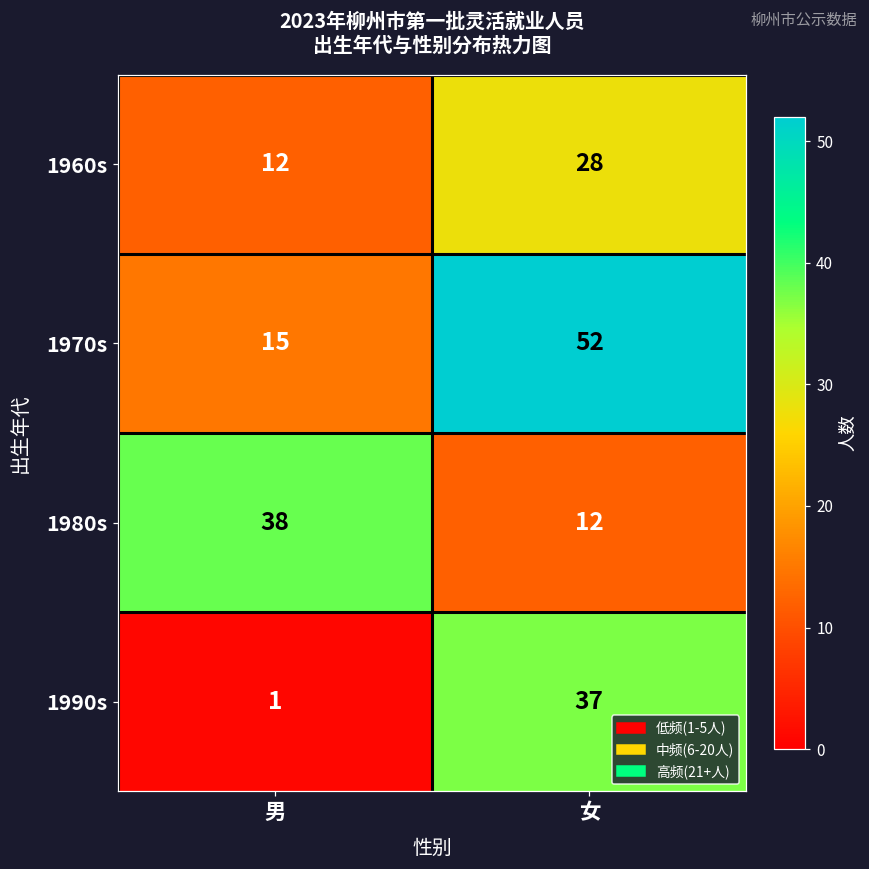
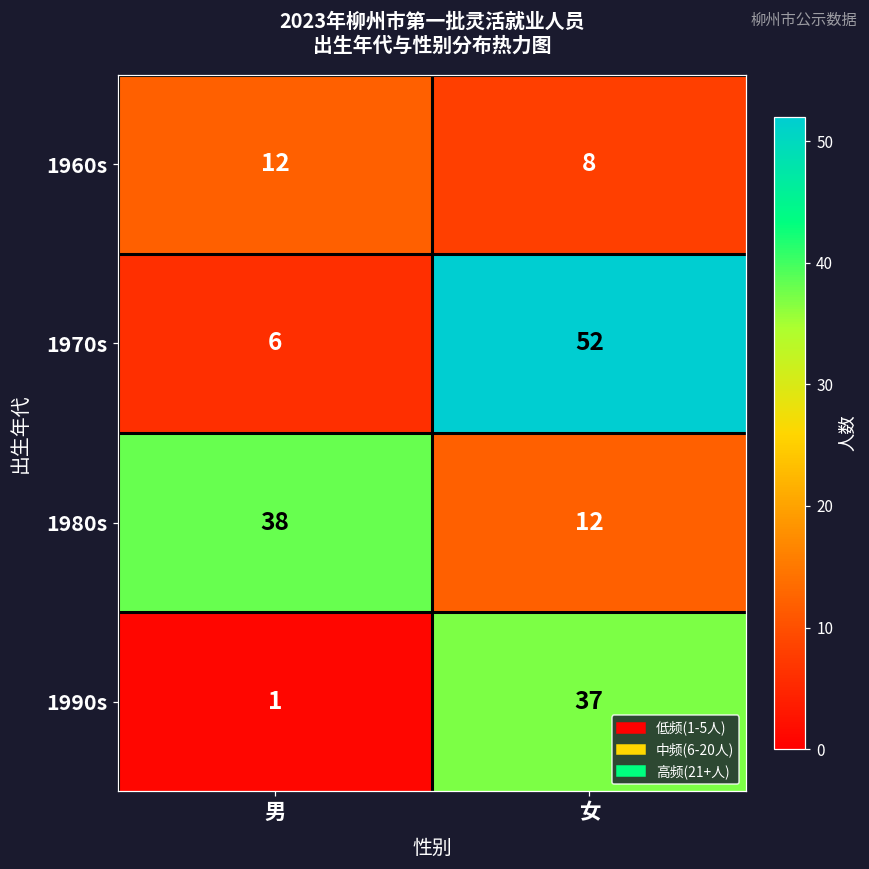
  {
    "1960s": {
      "男": 12,
-     "女": 28
+     "女": 8
    },
    "1970s": {
-     "男": 15,
+     "男": 6,
      "女": 52
    },
    "1980s": {
      "男": 38,
      "女": 12
    },
    "1990s": {
      "男": 1,
      "女": 37
    }
  }
